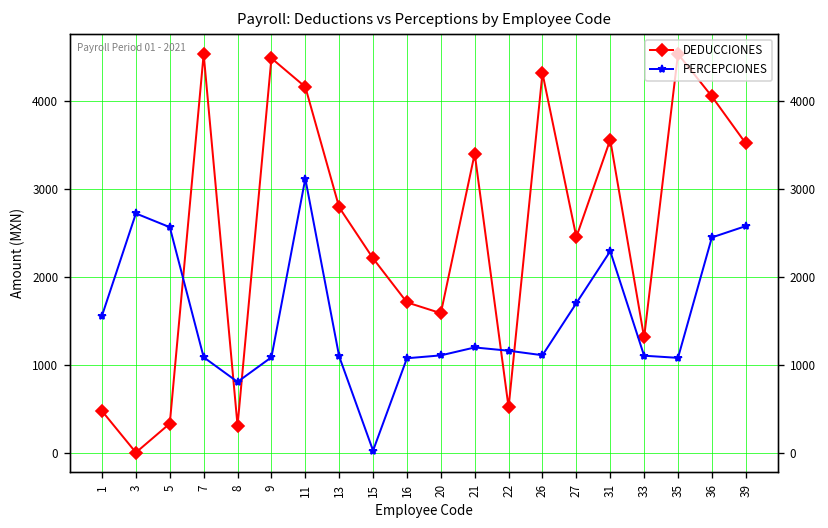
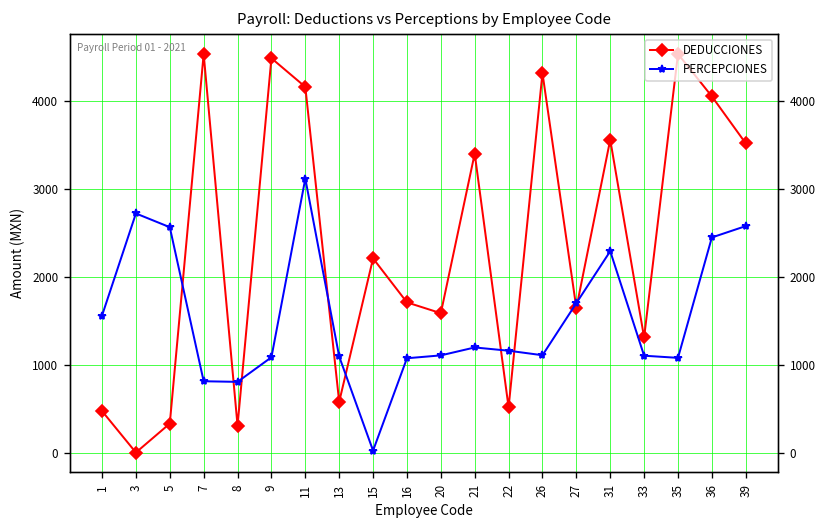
  {
    "DEDUCCIONES": {
      "1": 500,
      "3": 0,
      "5": 300,
      "8": 300,
      "9": 4500,
      "11": 4200,
-     "13": 2800,
+     "13": 600,
      "15": 2200,
      "16": 1700,
      "20": 1600,
      "21": 3400,
      "22": 500,
      "26": 4300,
-     "27": 2500,
+     "27": 1600,
      "31": 3600,
      "33": 1300,
      "36": 4100,
      "39": 3500
    },
    "PERCEPCIONES": {
      "1": 1600,
      "3": 2700,
      "5": 2600,
-     "7": 1100,
+     "7": 800,
      "8": 800,
      "9": 1100,
      "11": 3100,
      "13": 1100,
      "15": 0,
      "16": 1100,
      "20": 1100,
      "21": 1200,
      "22": 1200,
      "26": 1100,
      "27": 1700,
      "31": 2300,
      "33": 1100,
      "35": 1100,
      "36": 2400,
      "39": 2600
    }
  }
